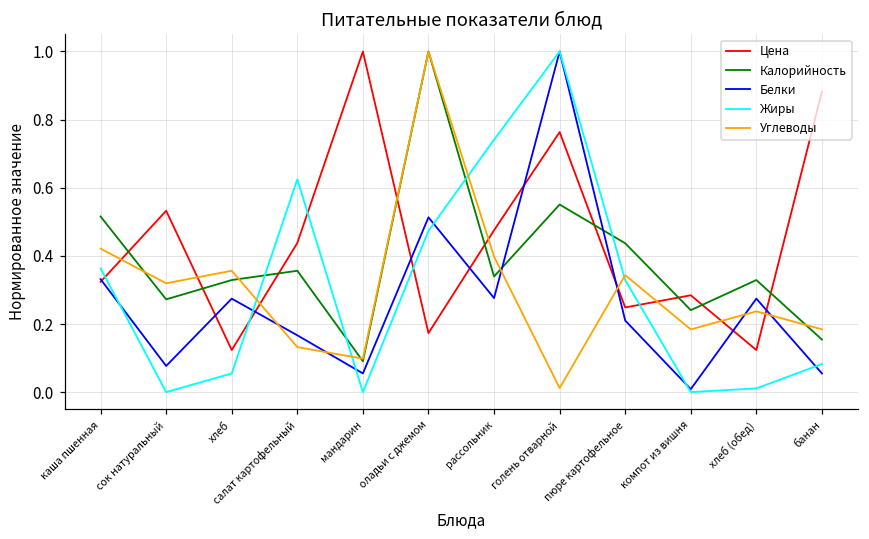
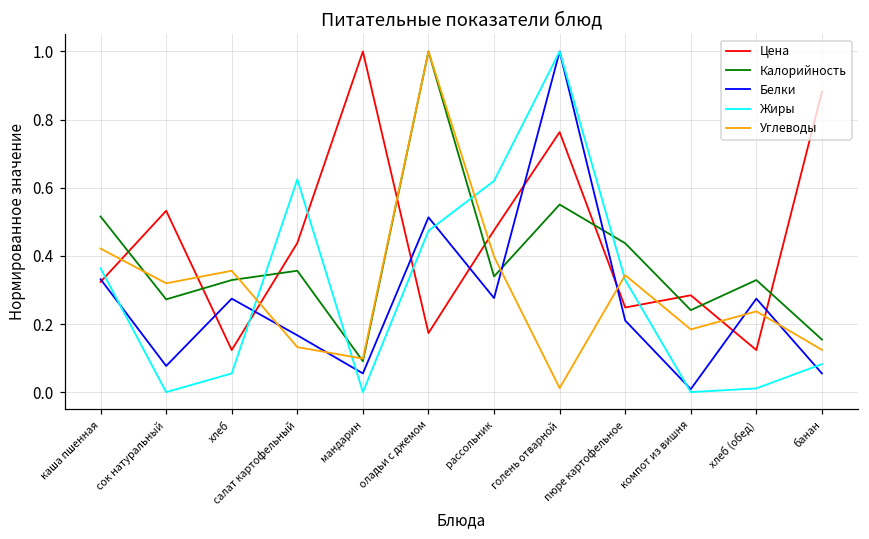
  {
    "Цена": {
      "сок натуральный": 0.53,
      "хлеб": 0.12,
      "салат картофельный": 0.44,
      "мандарин": 1.00,
      "оладьи с джемом": 0.17,
      "рассольник": 0.48,
      "голень отварной": 0.76,
      "пюре картофельное": 0.25,
      "компот из вишня": 0.28,
      "хлеб (обед)": 0.12
    },
    "Калорийность": {
      "каша пшенная": 0.52,
      "сок натуральный": 0.27,
      "хлеб": 0.33,
      "салат картофельный": 0.36,
      "рассольник": 0.34,
      "голень отварной": 0.55,
      "пюре картофельное": 0.44,
      "компот из вишня": 0.24,
      "хлеб (обед)": 0.33,
      "банан": 0.15
    },
    "Белки": {
      "сок натуральный": 0.08,
      "хлеб": 0.27,
      "салат картофельный": 0.17,
      "мандарин": 0.05,
      "оладьи с джемом": 0.51,
      "рассольник": 0.28,
      "пюре картофельное": 0.21,
      "компот из вишня": 0.01,
      "хлеб (обед)": 0.27,
      "банан": 0.05
    },
    "Жиры": {
      "каша пшенная": 0.36,
      "сок натуральный": 0.00,
      "хлеб": 0.05,
      "салат картофельный": 0.62,
      "мандарин": 0.00,
      "оладьи с джемом": 0.47,
-     "рассольник": 0.74,
+     "рассольник": 0.62,
      "пюре картофельное": 0.33,
      "компот из вишня": 0.00,
      "хлеб (обед)": 0.01,
      "банан": 0.08
    },
    "Углеводы": {
      "каша пшенная": 0.42,
      "сок натуральный": 0.32,
      "хлеб": 0.36,
      "салат картофельный": 0.13,
      "рассольник": 0.40,
      "голень отварной": 0.01,
      "пюре картофельное": 0.34,
      "компот из вишня": 0.18,
      "хлеб (обед)": 0.24,
-     "банан": 0.18
+     "банан": 0.12
    }
  }
